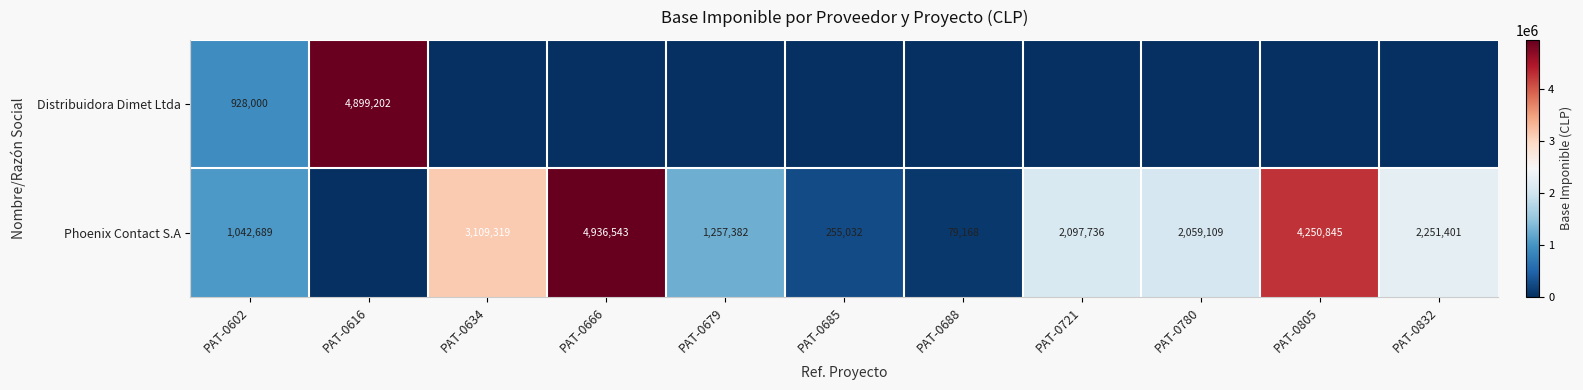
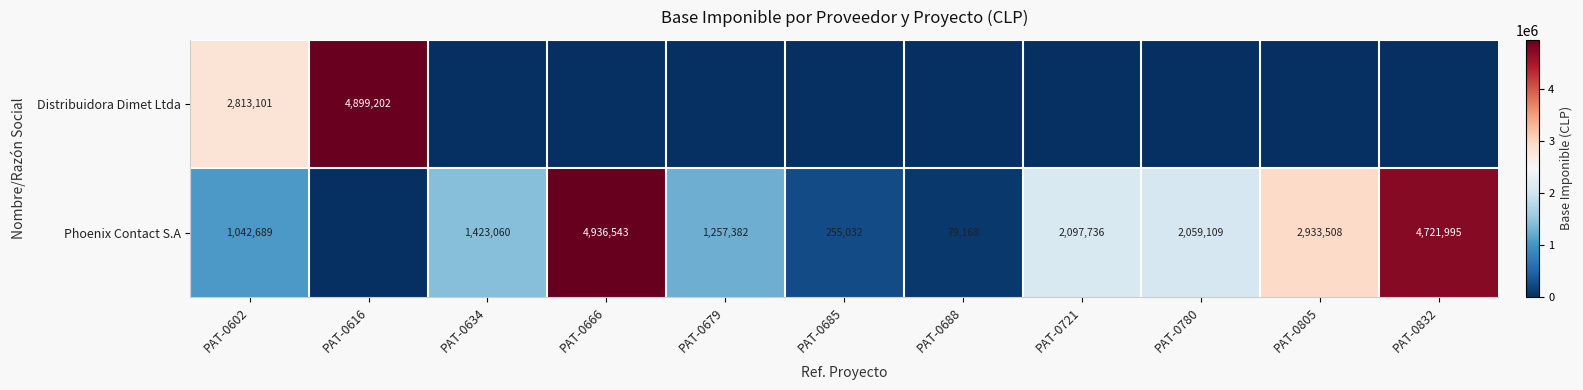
  {
    "Distribuidora Dimet Ltda": {
-     "PAT-0602": "928,000",
+     "PAT-0602": "2,813,101",
      "PAT-0616": "4,899,202"
    },
    "Phoenix Contact S.A": {
      "PAT-0602": "1,042,689",
-     "PAT-0634": "3,109,319",
+     "PAT-0634": "1,423,060",
      "PAT-0666": "4,936,543",
      "PAT-0679": "1,257,382",
      "PAT-0685": "255,032",
      "PAT-0688": "79,168",
      "PAT-0721": "2,097,736",
      "PAT-0780": "2,059,109",
-     "PAT-0805": "4,250,845",
-     "PAT-0832": "2,251,401"
+     "PAT-0805": "2,933,508",
+     "PAT-0832": "4,721,995"
    }
  }
